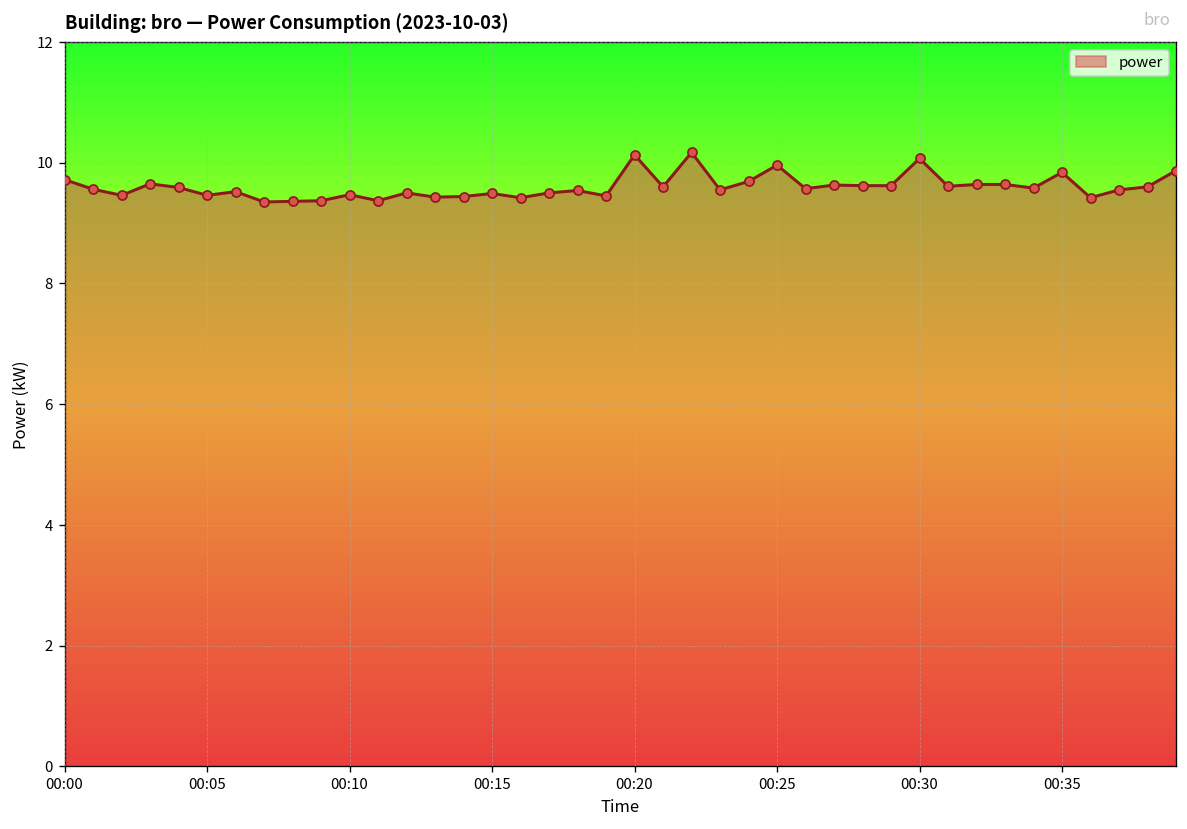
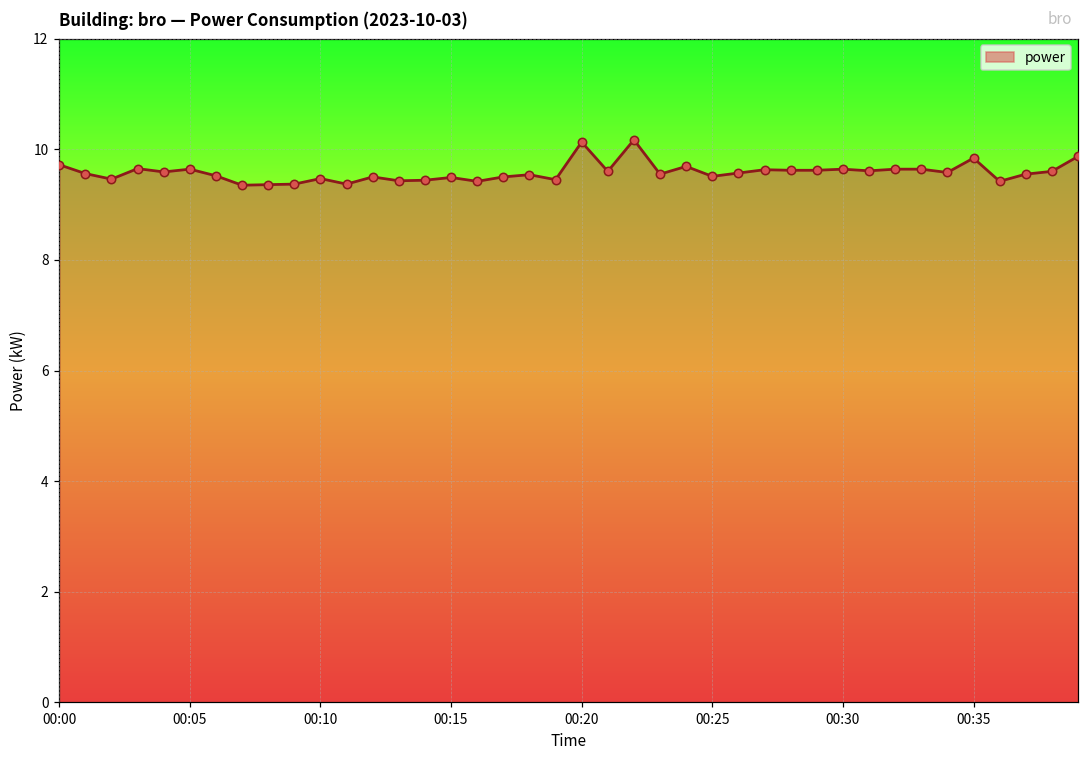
  {
    "00:00": 9.7,
-   "00:05": 9.5,
+   "00:05": 9.6,
    "00:10": 9.5,
    "00:15": 9.5,
    "00:20": 10.1,
-   "00:25": 10.0,
-   "00:30": 10.1,
+   "00:25": 9.5,
+   "00:30": 9.6,
    "00:35": 9.8
  }
